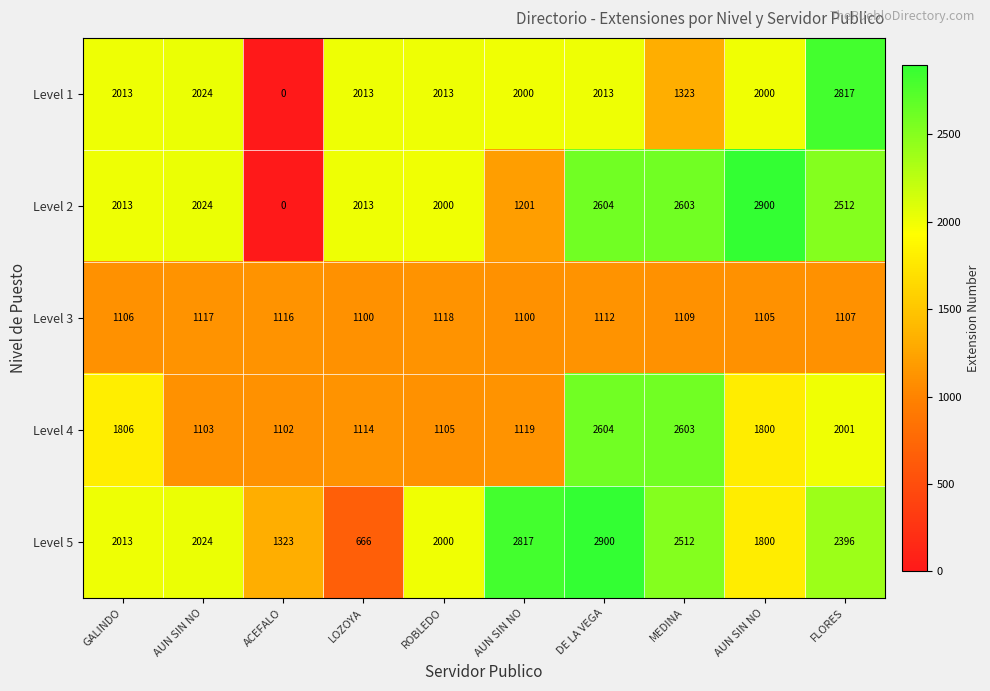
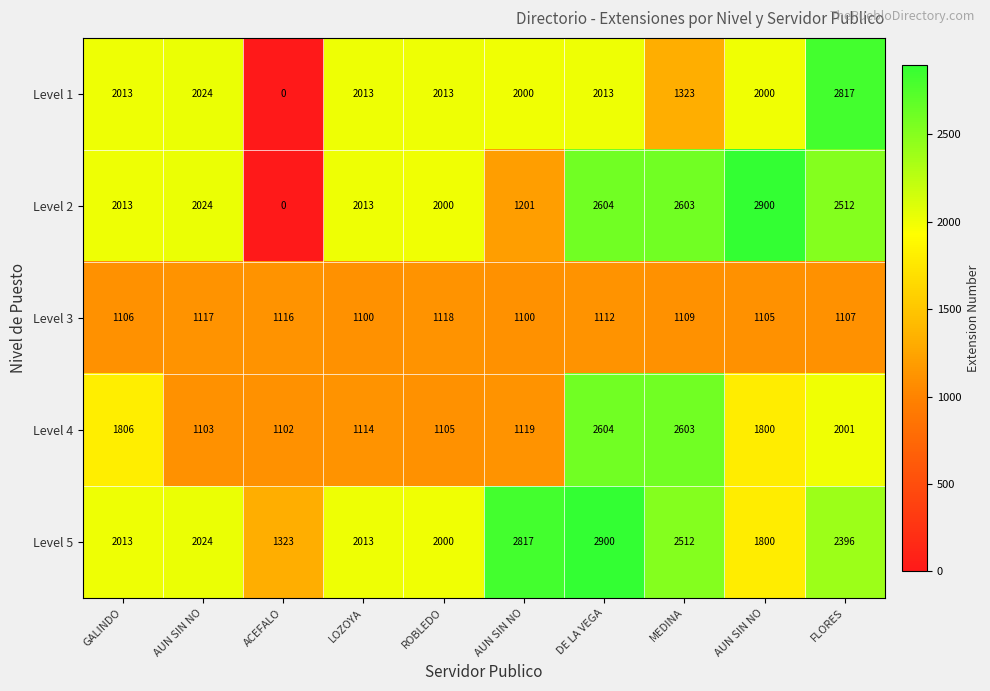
  {
    "Level 1": {
      "GALINDO": 2013,
      "ACEFALO": 0,
      "LOZOYA": 2013,
      "ROBLEDO": 2013,
      "DE LA VEGA": 2013,
      "MEDINA": 1323,
      "FLORES": 2817
    },
    "Level 2": {
      "GALINDO": 2013,
      "ACEFALO": 0,
      "LOZOYA": 2013,
      "ROBLEDO": 2000,
      "DE LA VEGA": 2604,
      "MEDINA": 2603,
      "FLORES": 2512
    },
    "Level 3": {
      "GALINDO": 1106,
      "ACEFALO": 1116,
      "LOZOYA": 1100,
      "ROBLEDO": 1118,
      "DE LA VEGA": 1112,
      "MEDINA": 1109,
      "FLORES": 1107
    },
    "Level 4": {
      "GALINDO": 1806,
      "ACEFALO": 1102,
      "LOZOYA": 1114,
      "ROBLEDO": 1105,
      "DE LA VEGA": 2604,
      "MEDINA": 2603,
      "FLORES": 2001
    },
    "Level 5": {
      "GALINDO": 2013,
      "ACEFALO": 1323,
-     "LOZOYA": 666,
+     "LOZOYA": 2013,
      "ROBLEDO": 2000,
      "DE LA VEGA": 2900,
      "MEDINA": 2512,
      "FLORES": 2396
    }
  }
